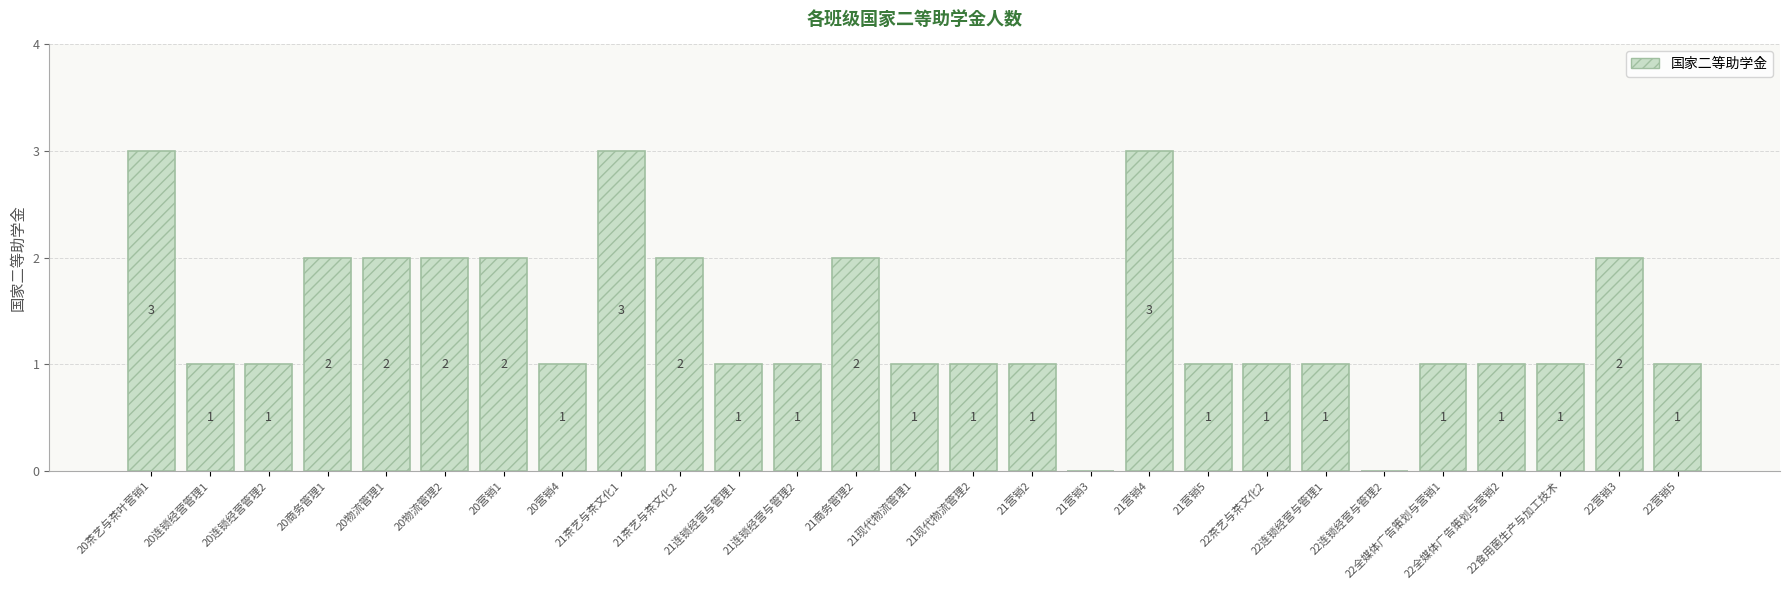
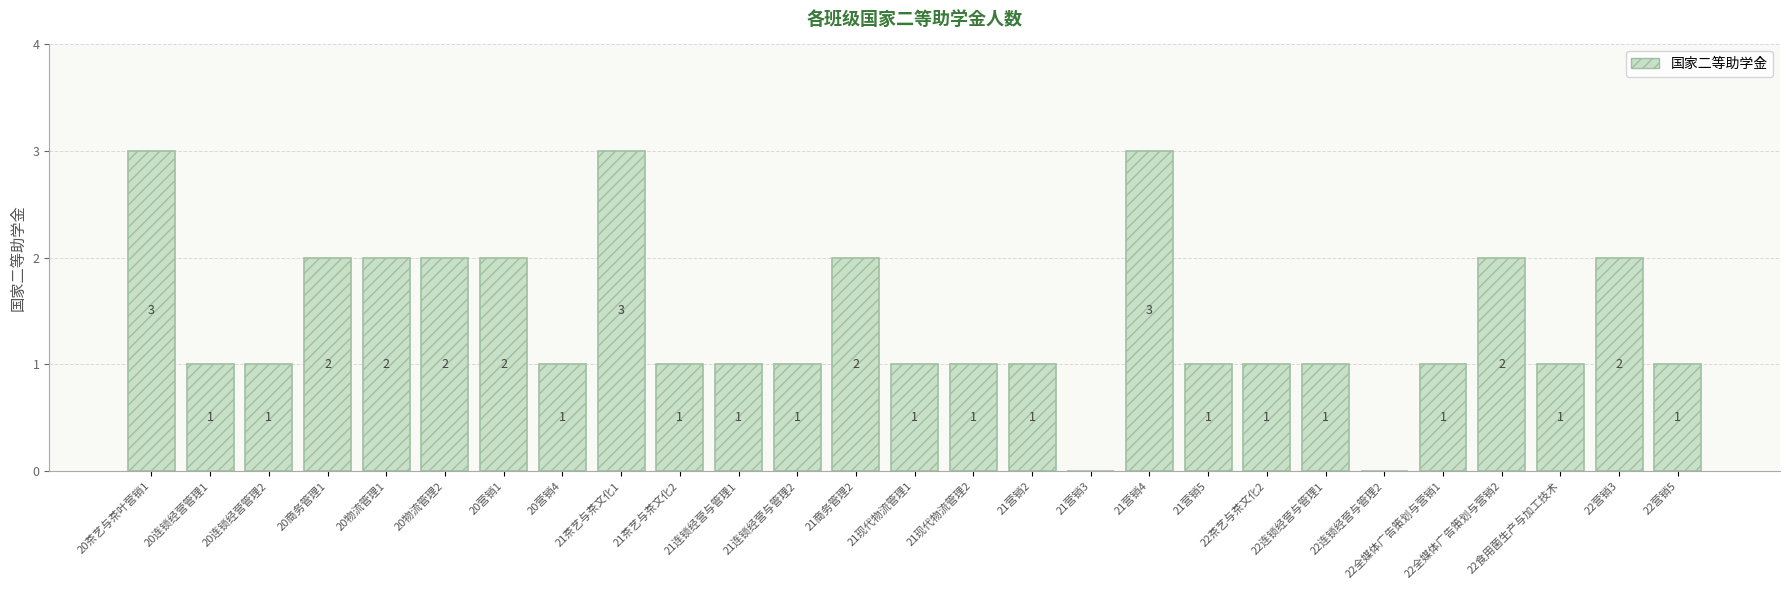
  {
    "20茶艺与茶叶营销1": 3,
    "20连锁经营管理1": 1,
    "20连锁经营管理2": 1,
    "20商务管理1": 2,
    "20物流管理1": 2,
    "20物流管理2": 2,
    "20营销1": 2,
    "20营销4": 1,
    "21茶艺与茶文化1": 3,
-   "21茶艺与茶文化2": 2,
+   "21茶艺与茶文化2": 1,
    "21连锁经营与管理1": 1,
    "21连锁经营与管理2": 1,
    "21商务管理2": 2,
    "21现代物流管理1": 1,
    "21现代物流管理2": 1,
    "21营销2": 1,
    "21营销4": 3,
    "21营销5": 1,
    "22茶艺与茶文化2": 1,
    "22连锁经营与管理1": 1,
    "22全媒体广告策划与营销1": 1,
-   "22全媒体广告策划与营销2": 1,
+   "22全媒体广告策划与营销2": 2,
    "22食用菌生产与加工技术": 1,
    "22营销3": 2,
    "22营销5": 1
  }
